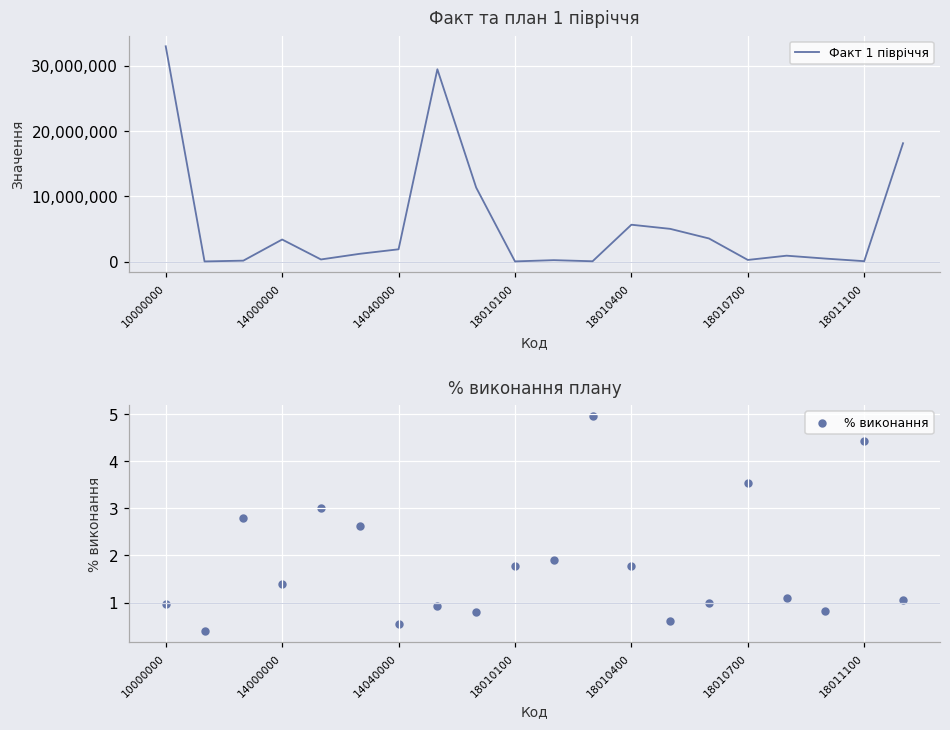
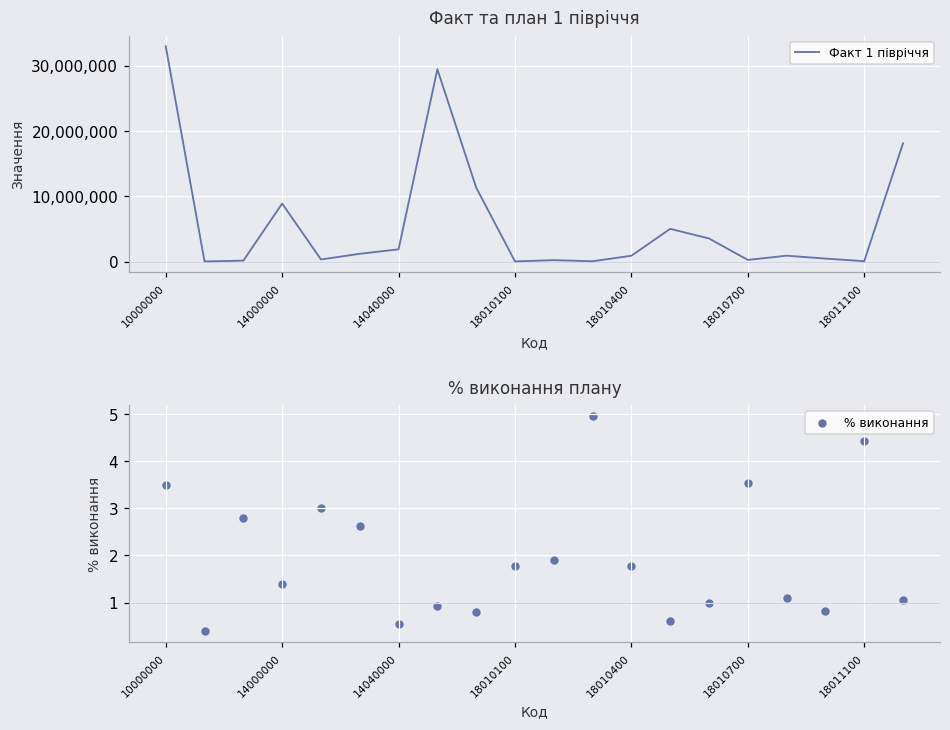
  {
    "Факт та план 1 півріччя": {
      "10000000": "33,000,000",
-     "14000000": "3,000,000",
+     "14000000": "9,000,000",
      "14040000": "2,000,000",
      "18010100": "0",
-     "18010400": "6,000,000",
+     "18010400": "1,000,000",
      "18010700": "0",
      "18011100": "0"
    },
    "% виконання плану": {
-     "10000000": "1.0"
+     "10000000": "3.5"
    }
  }
